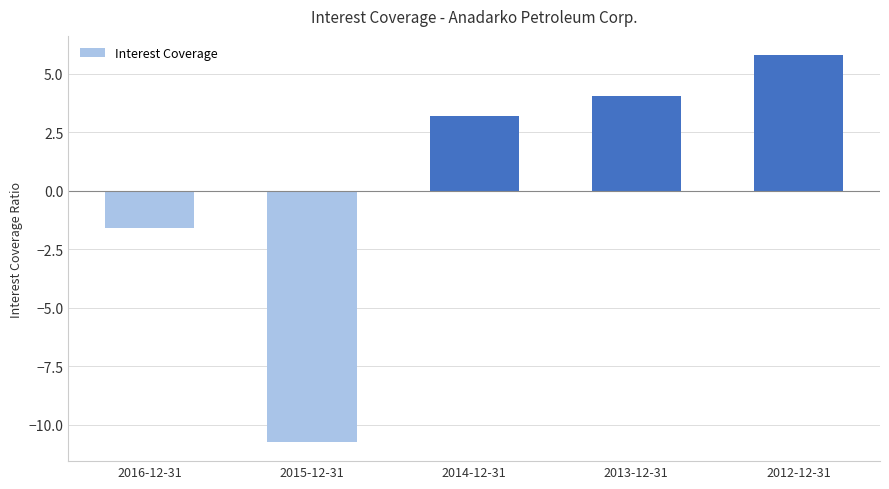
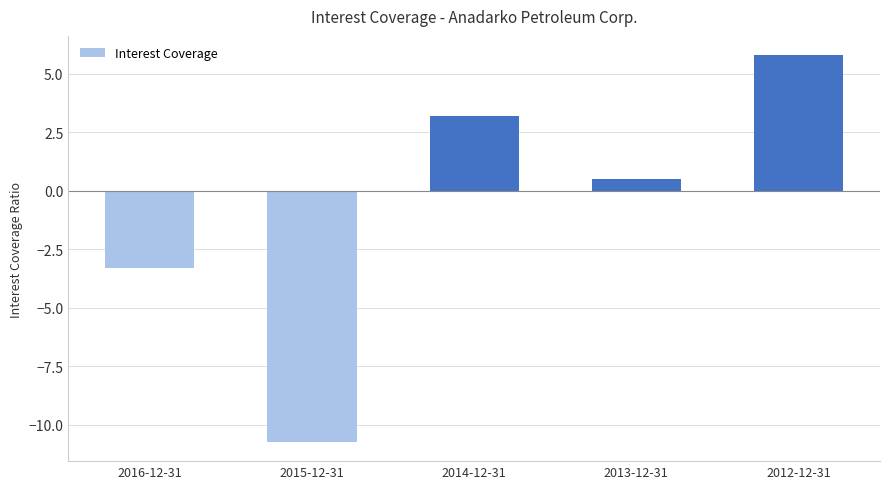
  {
-   "2016-12-31": -1.6,
+   "2016-12-31": -3.3,
    "2015-12-31": -10.7,
    "2014-12-31": 3.2,
-   "2013-12-31": 4.1,
+   "2013-12-31": 0.5,
    "2012-12-31": 5.8
  }
